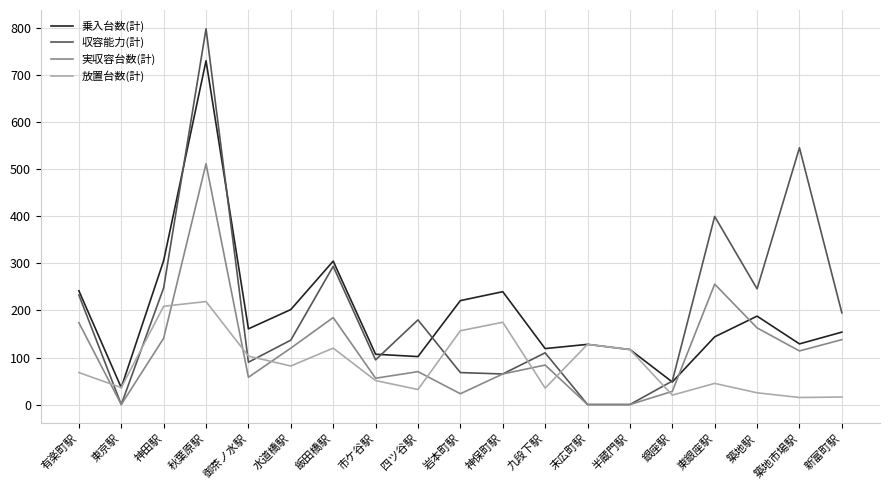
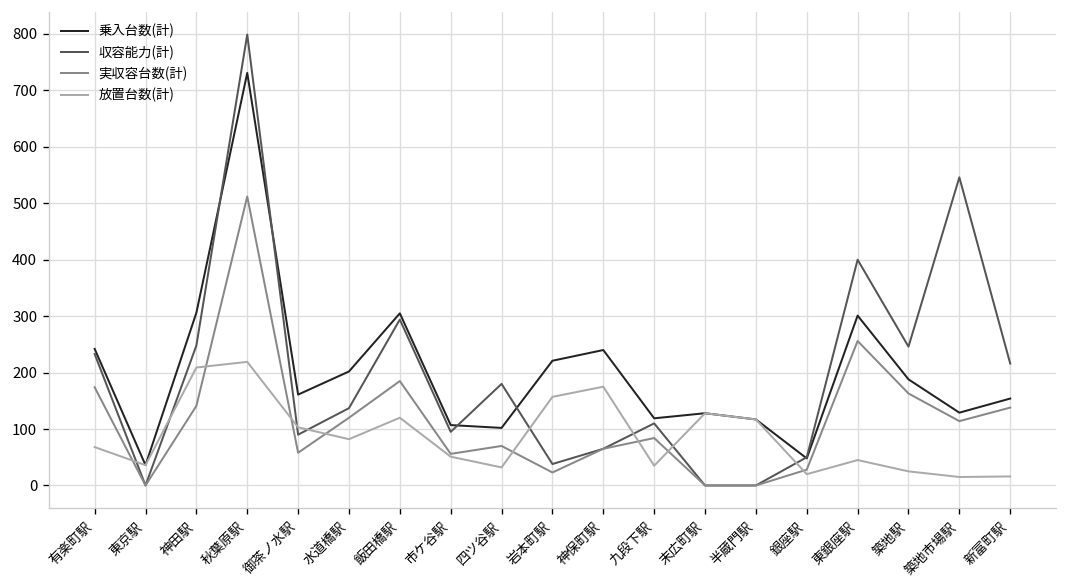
  {
    "乗入台数(計)": {
      "有楽町駅": 240,
      "神田駅": 310,
      "秋葉原駅": 730,
      "御茶ノ水駅": 160,
      "水道橋駅": 200,
      "飯田橋駅": 310,
      "市ケ谷駅": 110,
      "四ツ谷駅": 100,
      "岩本町駅": 220,
      "神保町駅": 240,
      "九段下駅": 120,
-     "東銀座駅": 140,
+     "東銀座駅": 300,
      "築地駅": 190,
      "築地市場駅": 130,
      "新富町駅": 150
    },
    "収容能力(計)": {
      "有楽町駅": 230,
      "神田駅": 250,
      "秋葉原駅": 800,
      "御茶ノ水駅": 90,
      "水道橋駅": 140,
      "飯田橋駅": 290,
      "市ケ谷駅": 100,
      "四ツ谷駅": 180,
-     "岩本町駅": 70,
+     "岩本町駅": 40,
      "九段下駅": 110,
      "東銀座駅": 400,
      "築地駅": 250,
      "築地市場駅": 550,
-     "新富町駅": 200
+     "新富町駅": 220
    }
  }
